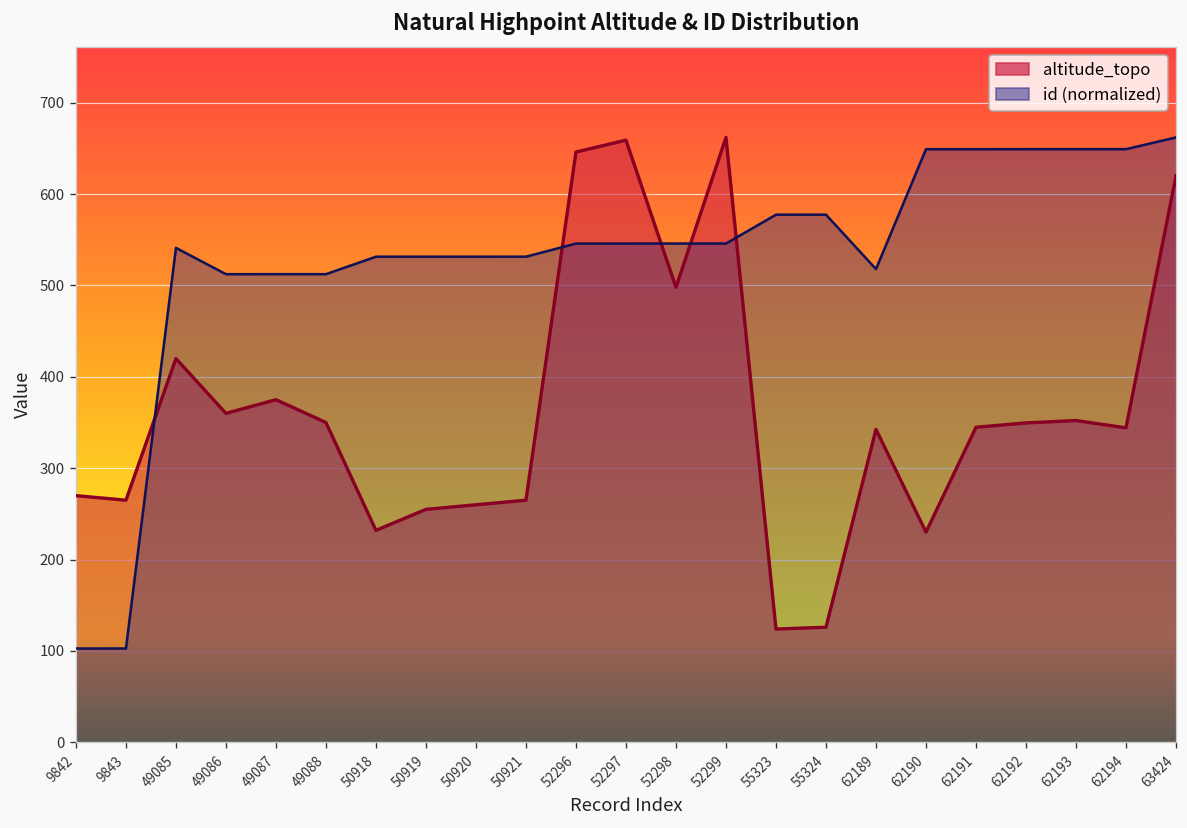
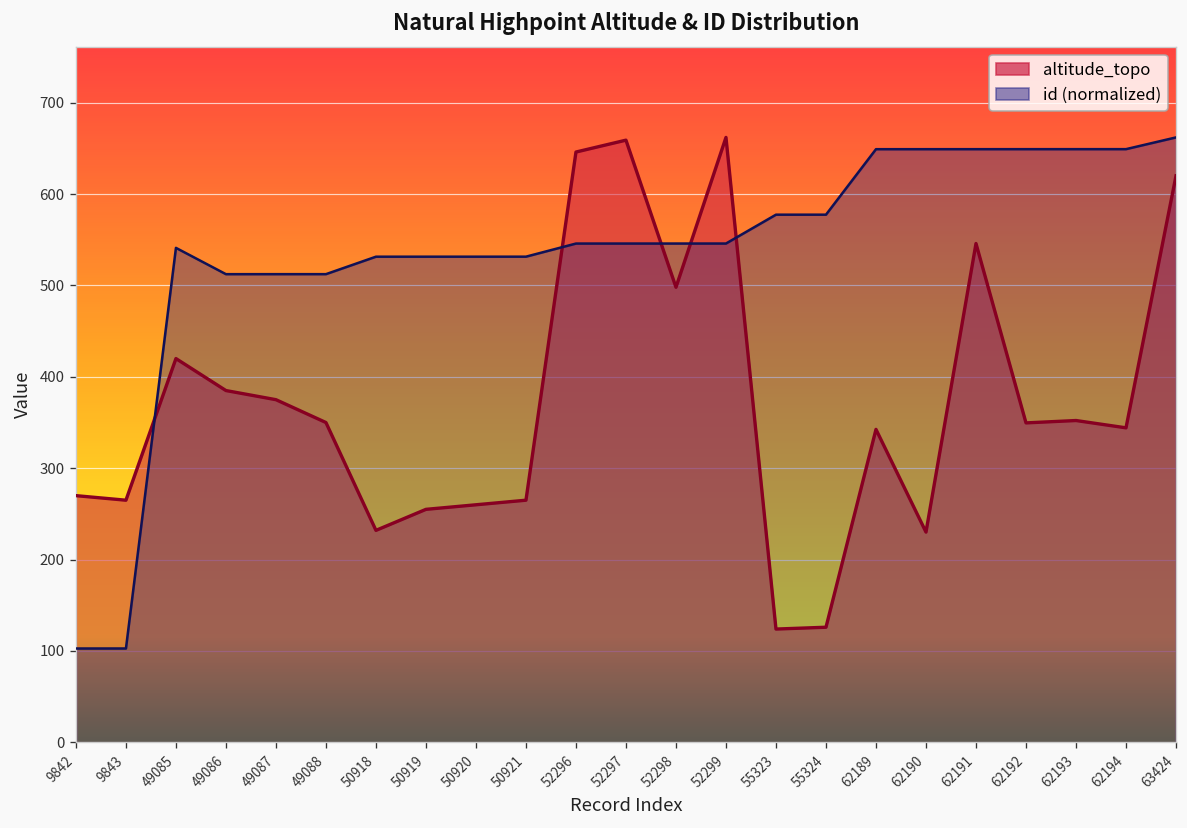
  {
    "altitude_topo": {
      "9842": 270,
      "9843": 270,
      "49085": 420,
-     "49086": 360,
+     "49086": 390,
      "49087": 380,
      "49088": 350,
      "50918": 230,
      "50919": 260,
      "50920": 260,
      "50921": 270,
      "52296": 650,
      "52297": 660,
      "52298": 500,
      "52299": 660,
      "55323": 120,
      "55324": 130,
      "62189": 340,
      "62190": 230,
-     "62191": 340,
+     "62191": 550,
      "62192": 350,
      "62193": 350,
      "62194": 340,
      "63424": 620
    },
    "id (normalized)": {
      "9842": 100,
      "9843": 100,
      "49085": 540,
      "49086": 510,
      "49087": 510,
      "49088": 510,
      "50918": 530,
      "50919": 530,
      "50920": 530,
      "50921": 530,
      "52296": 550,
      "52297": 550,
      "52298": 550,
      "52299": 550,
      "55323": 580,
      "55324": 580,
-     "62189": 520,
+     "62189": 650,
      "62190": 650,
      "62191": 650,
      "62192": 650,
      "62193": 650,
      "62194": 650,
      "63424": 660
    }
  }
